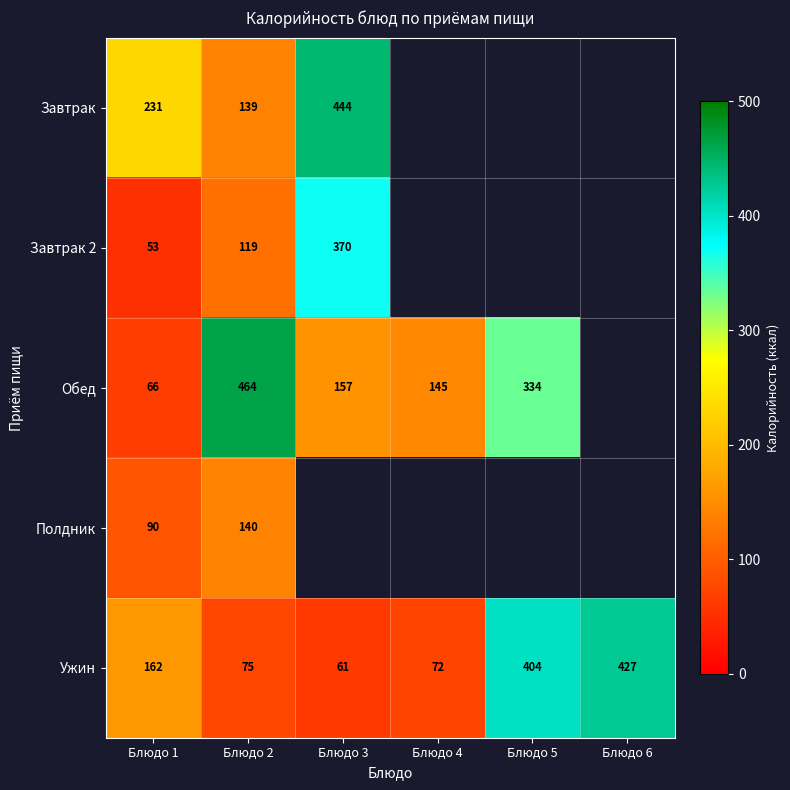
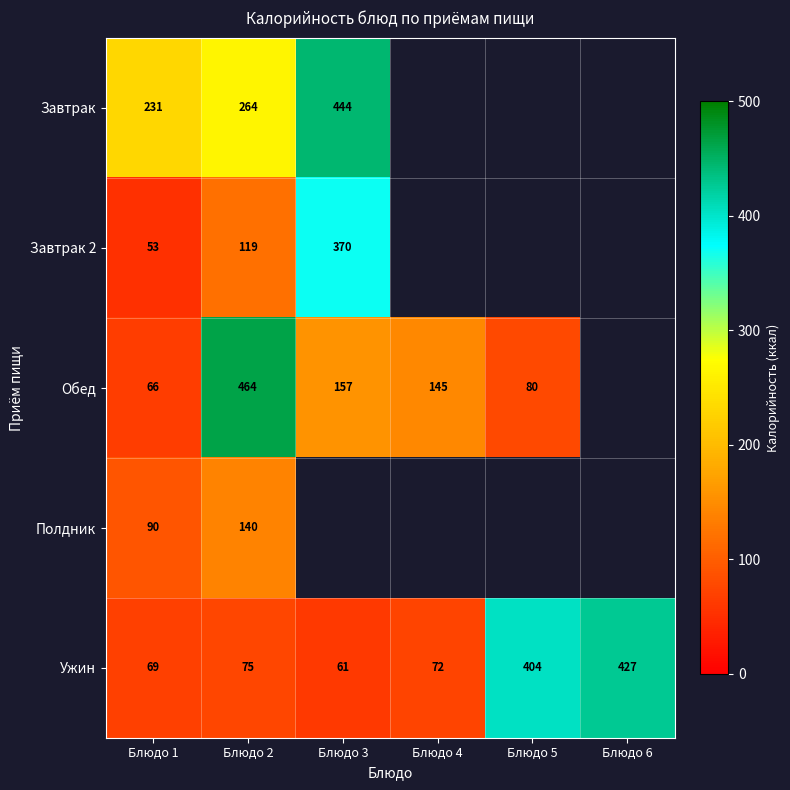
  {
    "Завтрак": {
      "Блюдо 1": 231,
-     "Блюдо 2": 139,
+     "Блюдо 2": 264,
      "Блюдо 3": 444
    },
    "Завтрак 2": {
      "Блюдо 1": 53,
      "Блюдо 2": 119,
      "Блюдо 3": 370
    },
    "Обед": {
      "Блюдо 1": 66,
      "Блюдо 2": 464,
      "Блюдо 3": 157,
      "Блюдо 4": 145,
-     "Блюдо 5": 334
+     "Блюдо 5": 80
    },
    "Полдник": {
      "Блюдо 1": 90,
      "Блюдо 2": 140
    },
    "Ужин": {
-     "Блюдо 1": 162,
+     "Блюдо 1": 69,
      "Блюдо 2": 75,
      "Блюдо 3": 61,
      "Блюдо 4": 72,
      "Блюдо 5": 404,
      "Блюдо 6": 427
    }
  }
